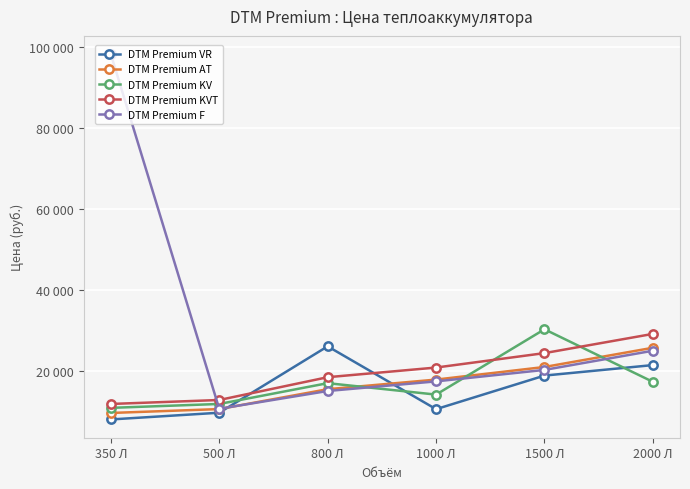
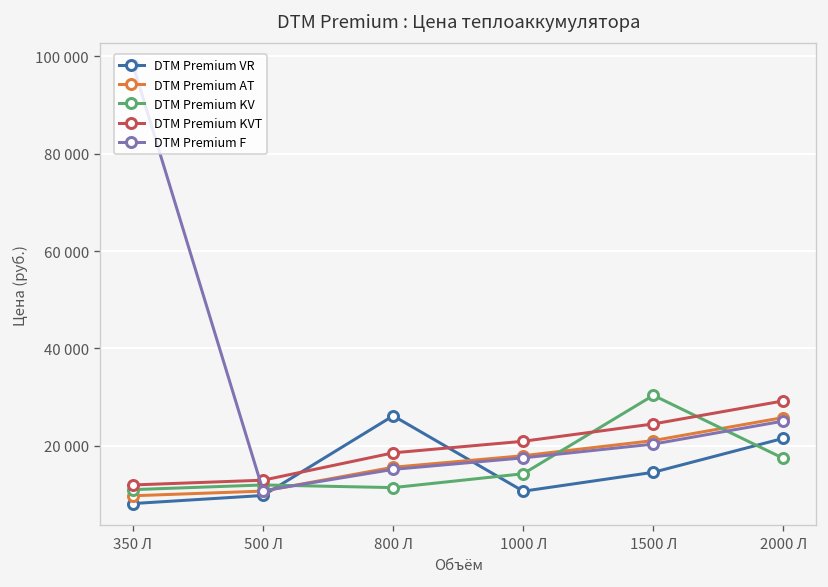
  {
    "DTM Premium VR": {
      "350 Л": 8000,
      "500 Л": 10000,
      "800 Л": 26000,
      "1000 Л": 11000,
-     "1500 Л": 19000,
+     "1500 Л": 15000,
      "2000 Л": 22000
    },
    "DTM Premium KV": {
      "350 Л": 11000,
      "500 Л": 12000,
-     "800 Л": 17000,
+     "800 Л": 11000,
      "1000 Л": 14000,
      "1500 Л": 30000,
      "2000 Л": 17000
    },
    "DTM Premium F": {
      "1500 Л": 20000,
      "2000 Л": 25000
    }
  }
